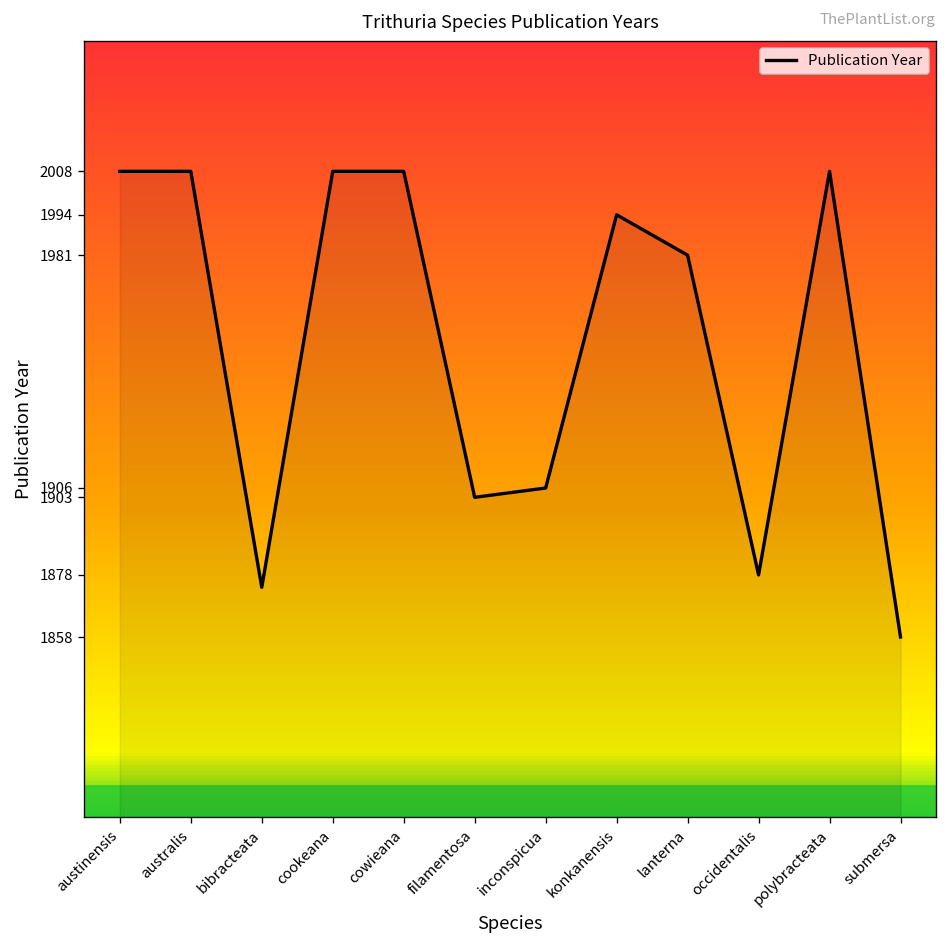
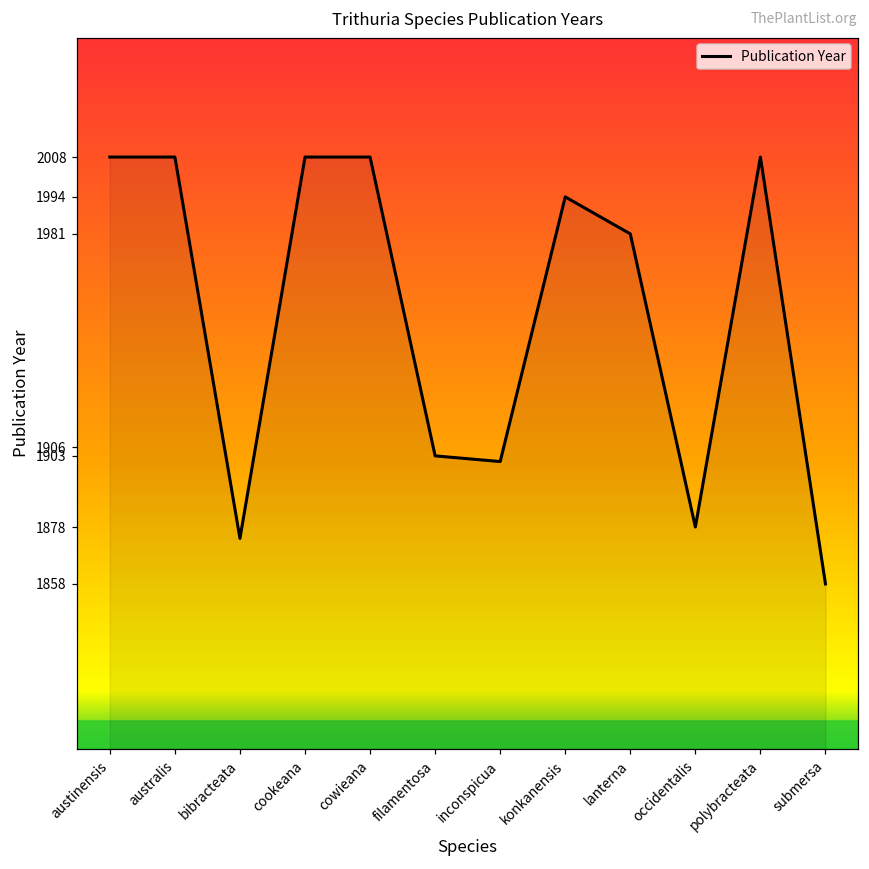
  {
    "austinensis": 2008,
    "australis": 2008,
    "bibracteata": 1874,
    "cookeana": 2008,
    "cowieana": 2008,
    "filamentosa": 1903,
-   "inconspicua": 1906,
+   "inconspicua": 1901,
    "konkanensis": 1994,
    "lanterna": 1981,
    "occidentalis": 1878,
    "polybracteata": 2008,
    "submersa": 1858
  }
